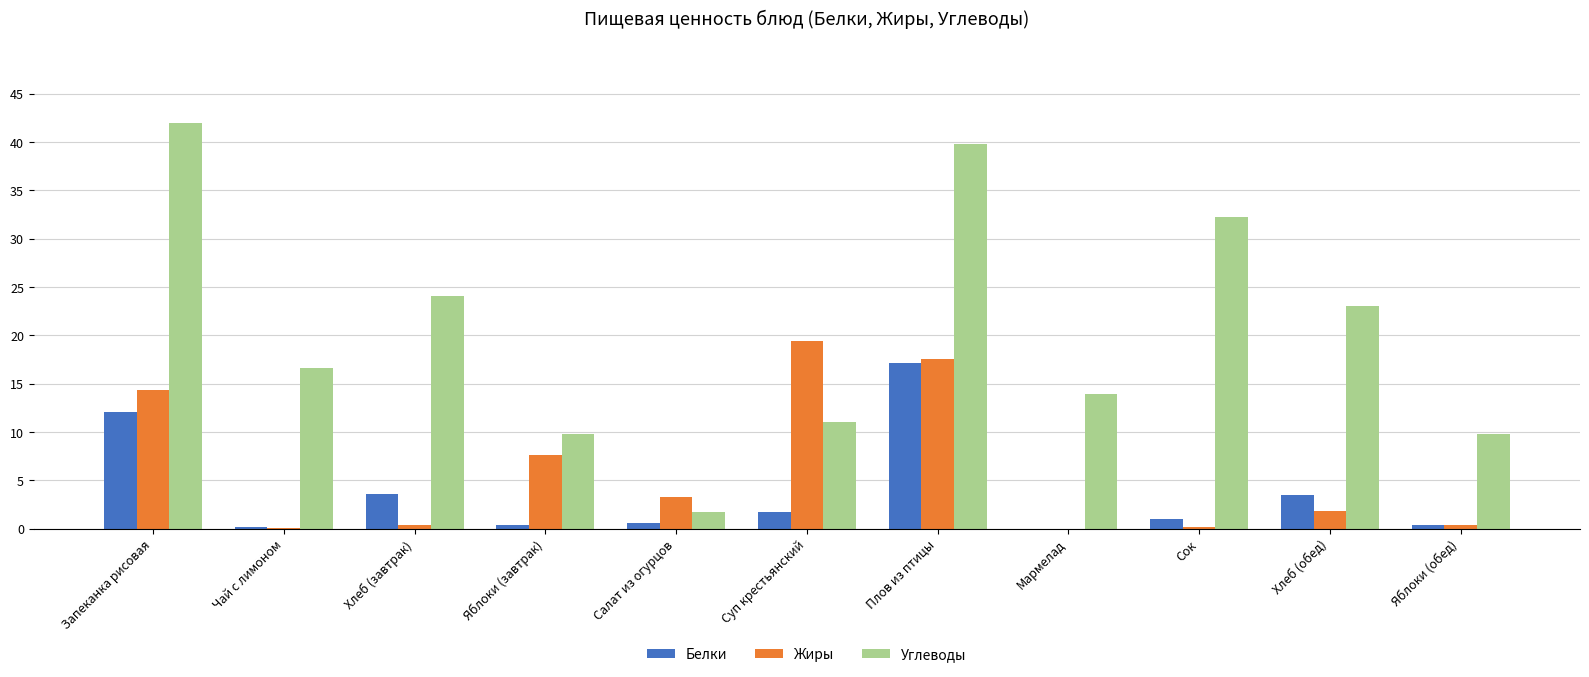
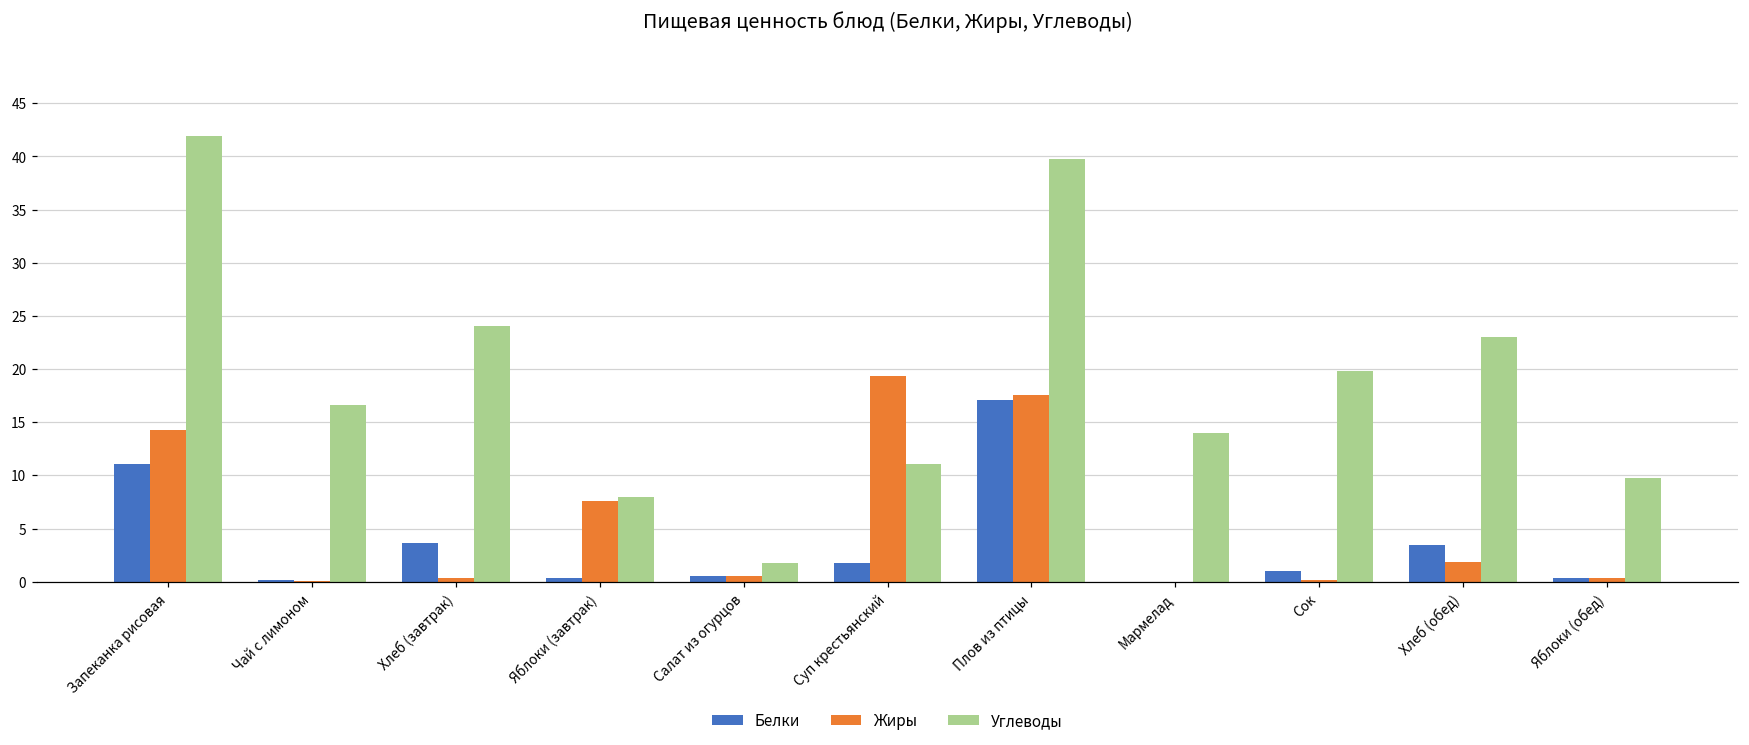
  {
    "Белки": {
-     "Запеканка рисовая": 12,
+     "Запеканка рисовая": 11,
      "Хлеб (завтрак)": 4,
      "Яблоки (завтрак)": 0,
      "Салат из огурцов": 1,
      "Суп крестьянский": 2,
      "Плов из птицы": 17,
      "Мармелад": 0,
      "Сок": 1,
      "Хлеб (обед)": 3,
      "Яблоки (обед)": 0
    },
    "Жиры": {
      "Запеканка рисовая": 14,
      "Хлеб (завтрак)": 0,
      "Яблоки (завтрак)": 8,
-     "Салат из огурцов": 3,
+     "Салат из огурцов": 1,
      "Суп крестьянский": 19,
      "Плов из птицы": 18,
      "Мармелад": 0,
      "Хлеб (обед)": 2,
      "Яблоки (обед)": 0
    },
    "Углеводы": {
      "Запеканка рисовая": 42,
      "Чай с лимоном": 17,
      "Хлеб (завтрак)": 24,
-     "Яблоки (завтрак)": 10,
+     "Яблоки (завтрак)": 8,
      "Салат из огурцов": 2,
      "Суп крестьянский": 11,
      "Плов из птицы": 40,
      "Мармелад": 14,
-     "Сок": 32,
+     "Сок": 20,
      "Хлеб (обед)": 23,
      "Яблоки (обед)": 10
    }
  }
